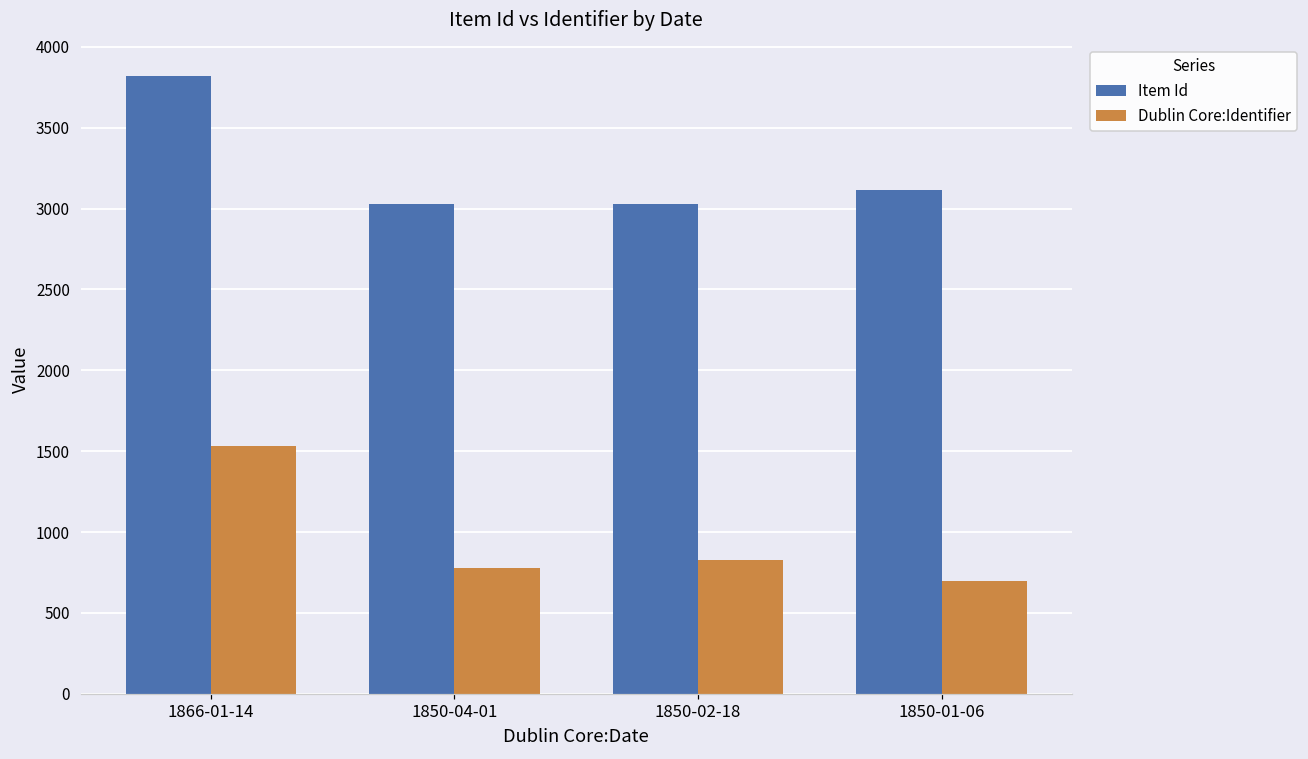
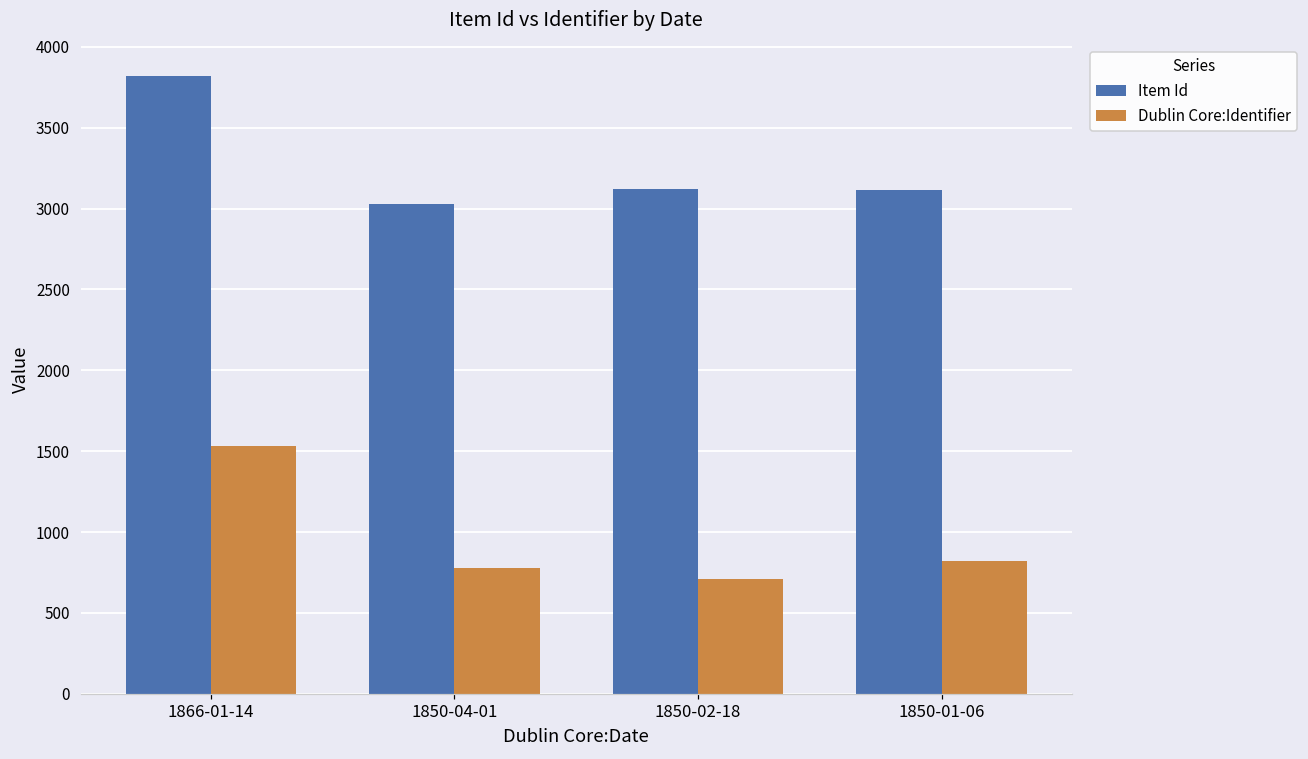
  {
    "Item Id": {
      "1866-01-14": 3820,
      "1850-04-01": 3030,
-     "1850-02-18": 3030,
+     "1850-02-18": 3120,
      "1850-01-06": 3110
    },
    "Dublin Core:Identifier": {
      "1866-01-14": 1540,
      "1850-04-01": 780,
-     "1850-02-18": 830,
-     "1850-01-06": 700
+     "1850-02-18": 710,
+     "1850-01-06": 820
    }
  }
